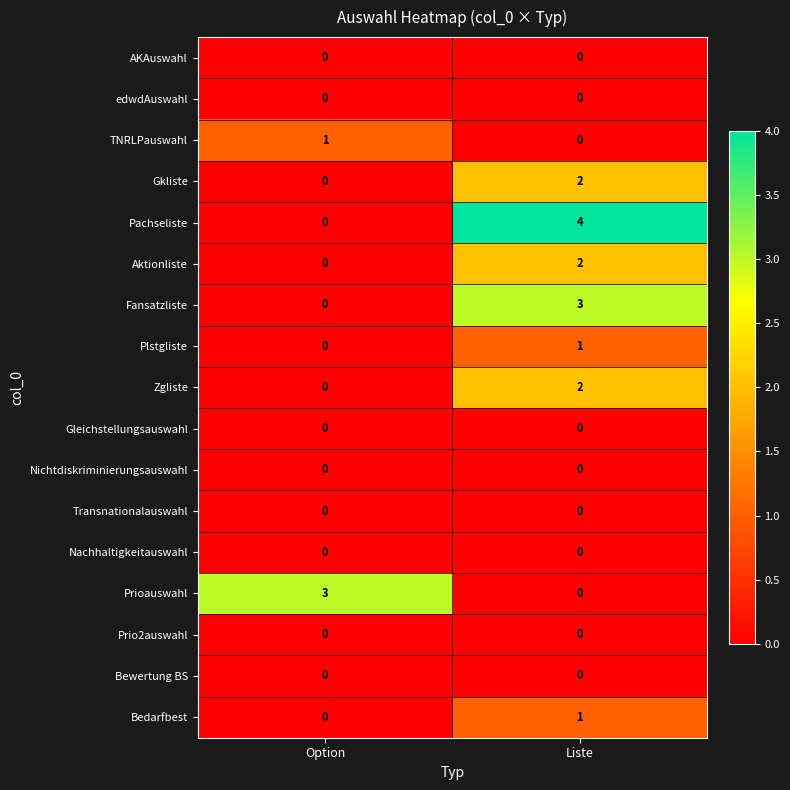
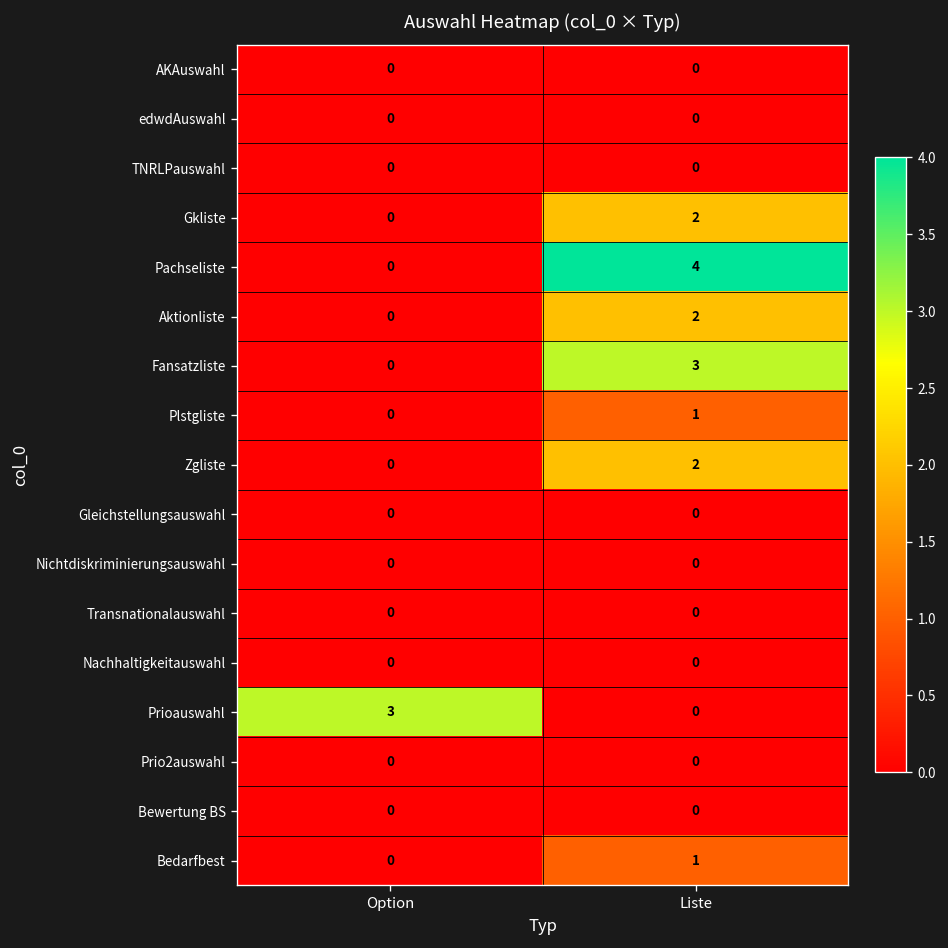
  {
    "AKAuswahl": {
      "Option": 0,
      "Liste": 0
    },
    "edwdAuswahl": {
      "Option": 0,
      "Liste": 0
    },
    "TNRLPauswahl": {
-     "Option": 1,
+     "Option": 0,
      "Liste": 0
    },
    "Gkliste": {
      "Option": 0,
      "Liste": 2
    },
    "Pachseliste": {
      "Option": 0,
      "Liste": 4
    },
    "Aktionliste": {
      "Option": 0,
      "Liste": 2
    },
    "Fansatzliste": {
      "Option": 0,
      "Liste": 3
    },
    "Plstgliste": {
      "Option": 0,
      "Liste": 1
    },
    "Zgliste": {
      "Option": 0,
      "Liste": 2
    },
    "Gleichstellungsauswahl": {
      "Option": 0,
      "Liste": 0
    },
    "Nichtdiskriminierungsauswahl": {
      "Option": 0,
      "Liste": 0
    },
    "Transnationalauswahl": {
      "Option": 0,
      "Liste": 0
    },
    "Nachhaltigkeitauswahl": {
      "Option": 0,
      "Liste": 0
    },
    "Prioauswahl": {
      "Option": 3,
      "Liste": 0
    },
    "Prio2auswahl": {
      "Option": 0,
      "Liste": 0
    },
    "Bewertung BS": {
      "Option": 0,
      "Liste": 0
    },
    "Bedarfbest": {
      "Option": 0,
      "Liste": 1
    }
  }
